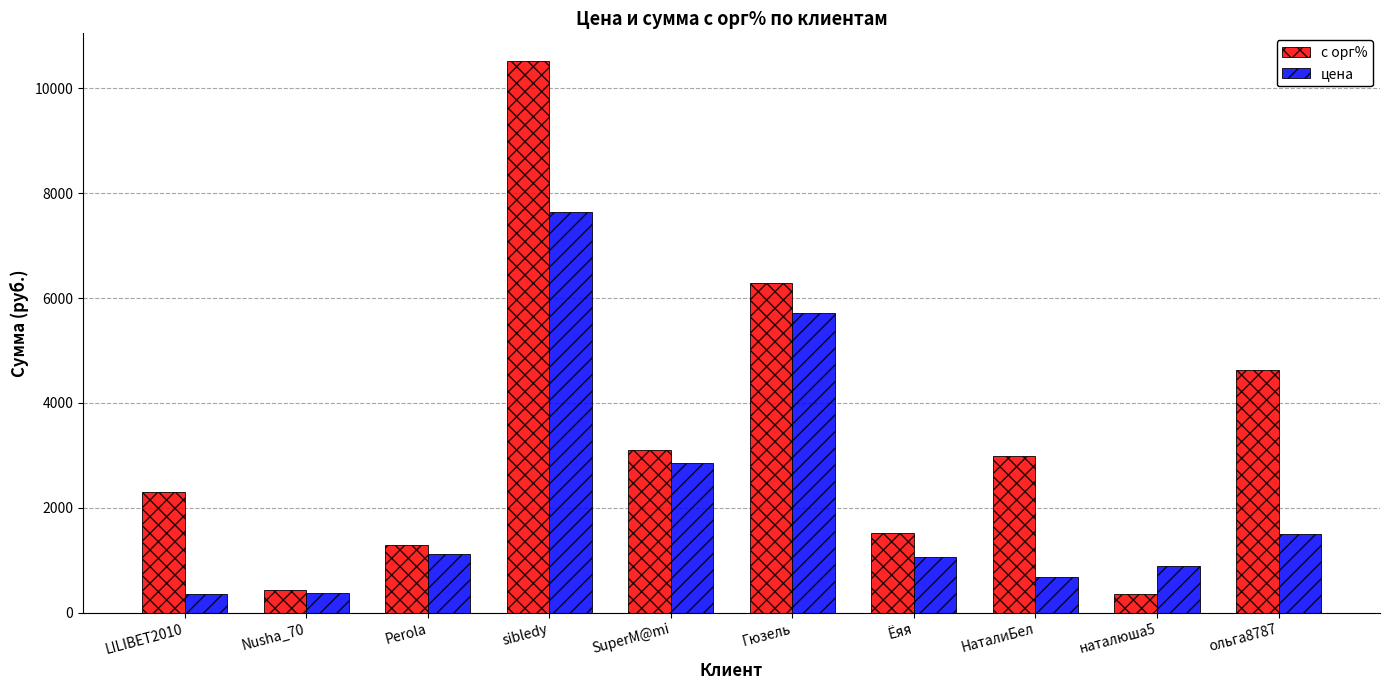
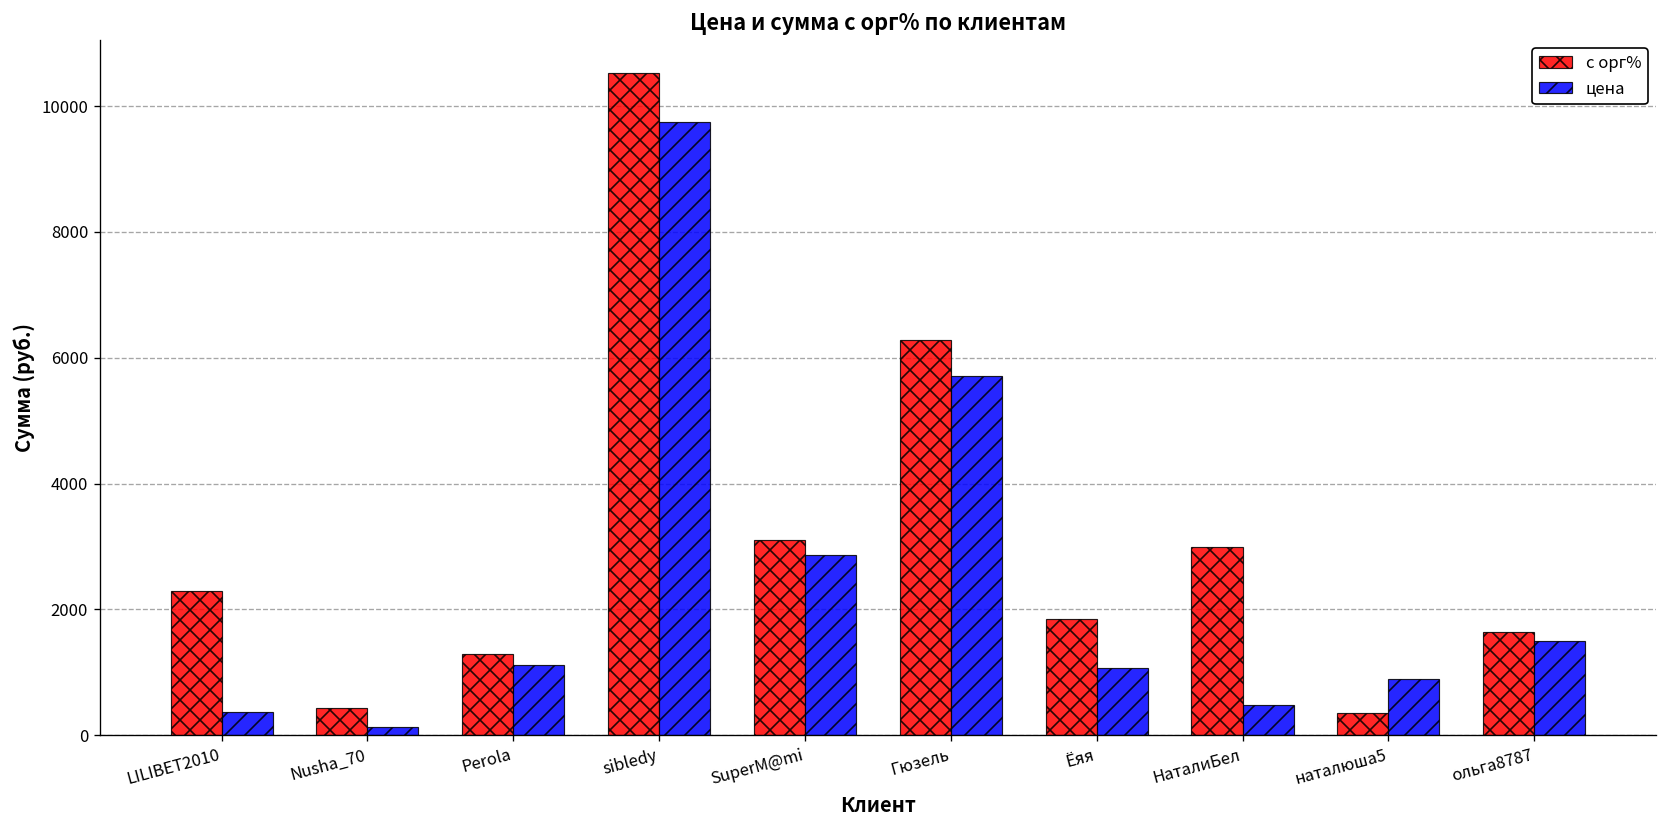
  {
    "с орг%": {
      "LILIBET2010": 2300,
      "Nusha_70": 400,
      "Perola": 1300,
      "sibledy": 10500,
      "SuperM@mi": 3100,
      "Гюзель": 6300,
-     "Ёяя": 1500,
+     "Ёяя": 1800,
      "НаталиБел": 3000,
      "наталюша5": 400,
-     "ольга8787": 4600
+     "ольга8787": 1600
    },
    "цена": {
      "LILIBET2010": 400,
-     "Nusha_70": 400,
+     "Nusha_70": 100,
      "Perola": 1100,
-     "sibledy": 7600,
+     "sibledy": 9700,
      "SuperM@mi": 2900,
      "Гюзель": 5700,
      "Ёяя": 1100,
-     "НаталиБел": 700,
+     "НаталиБел": 500,
      "наталюша5": 900,
      "ольга8787": 1500
    }
  }
